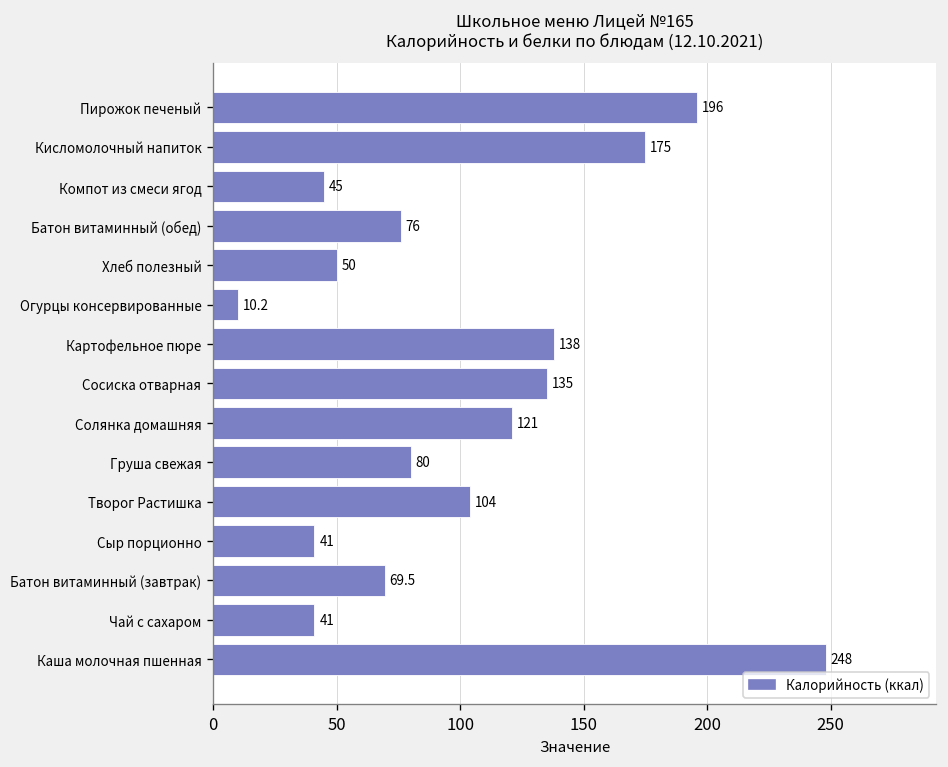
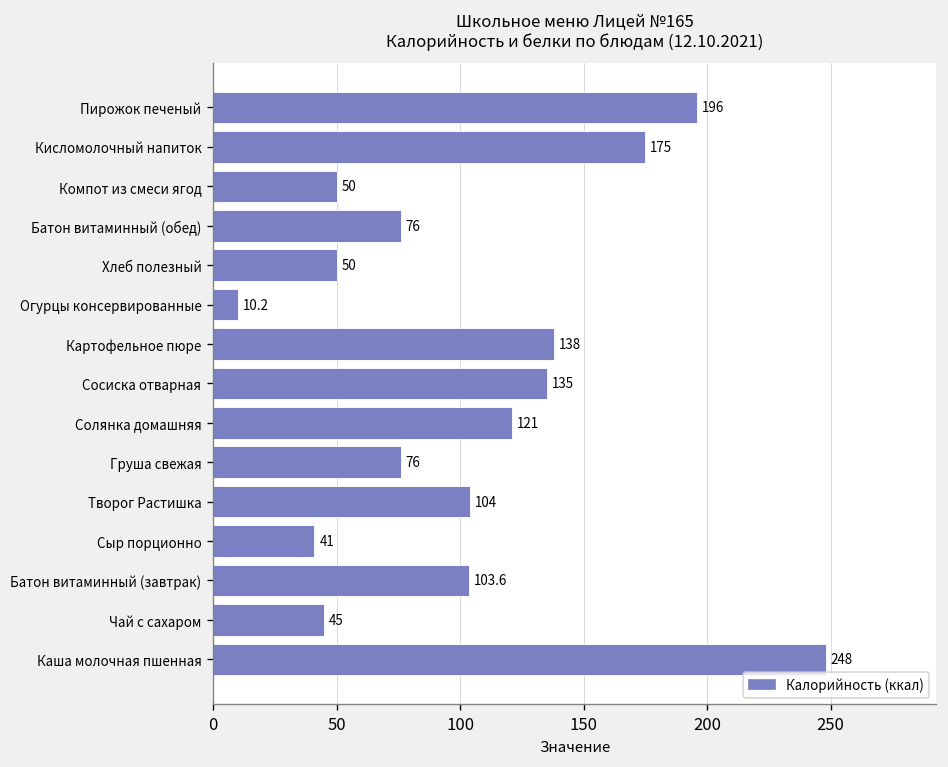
  {
    "Пирожок печеный": 196,
    "Кисломолочный напиток": 175,
-   "Компот из смеси ягод": 45,
+   "Компот из смеси ягод": 50,
    "Батон витаминный (обед)": 76,
    "Хлеб полезный": 50,
    "Огурцы консервированные": 10.2,
    "Картофельное пюре": 138,
    "Сосиска отварная": 135,
    "Солянка домашняя": 121,
-   "Груша свежая": 80,
+   "Груша свежая": 76,
    "Творог Растишка": 104,
    "Сыр порционно": 41,
-   "Батон витаминный (завтрак)": 69.5,
-   "Чай с сахаром": 41,
+   "Батон витаминный (завтрак)": 103.6,
+   "Чай с сахаром": 45,
    "Каша молочная пшенная": 248
  }
